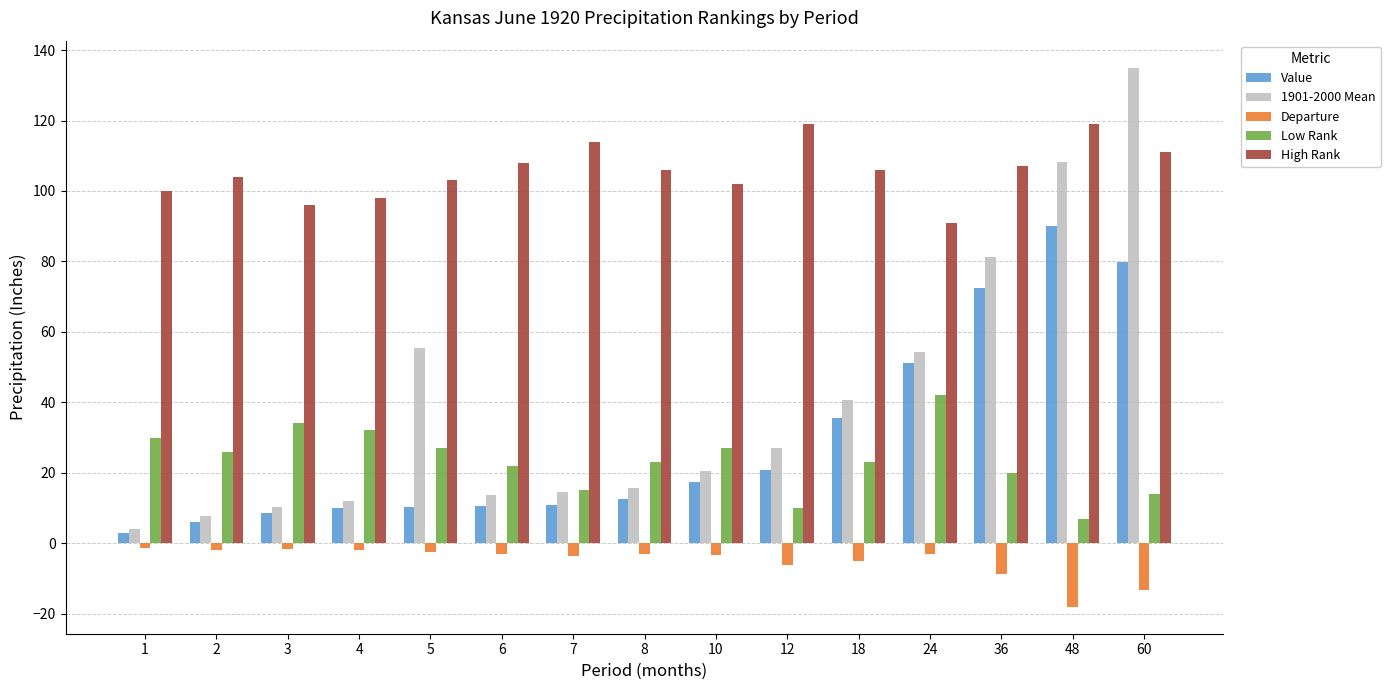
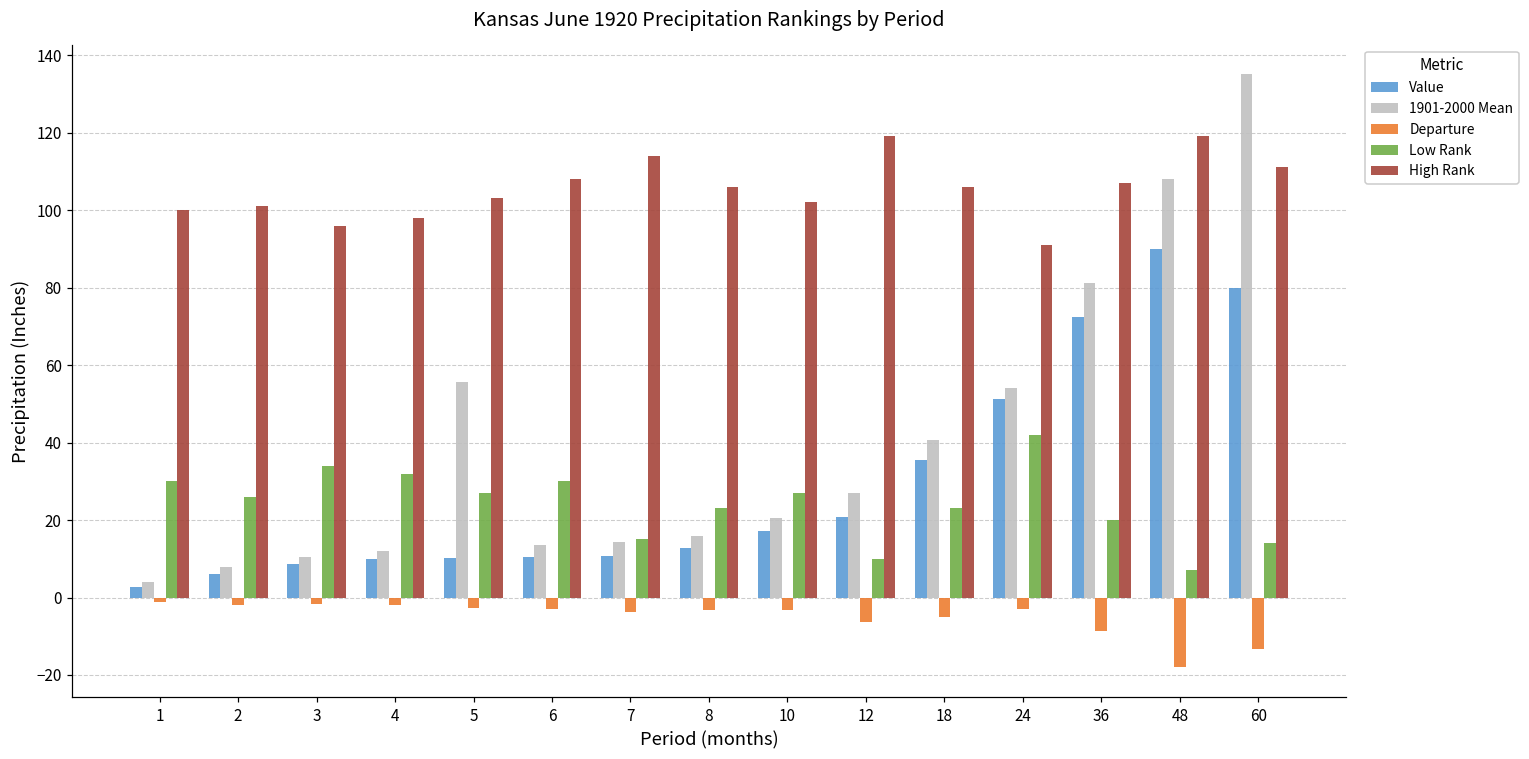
  {
    "Value": {
      "1": 3,
      "2": 6,
      "3": 9,
      "4": 10,
      "5": 10,
      "6": 11,
      "7": 11,
      "8": 13,
      "10": 17,
      "12": 21,
      "18": 36,
      "24": 51,
      "36": 73,
      "48": 90,
      "60": 80
    },
    "1901-2000 Mean": {
      "1": 4,
      "2": 8,
      "3": 10,
      "4": 12,
      "5": 56,
      "6": 14,
      "7": 14,
      "8": 16,
      "10": 21,
      "12": 27,
      "18": 41,
      "24": 54,
      "36": 81,
      "48": 108,
      "60": 135
    },
    "Departure": {
      "1": -1,
      "2": -2,
      "3": -2,
      "4": -2,
      "5": -3,
      "6": -3,
      "7": -4,
      "8": -3,
      "10": -3,
      "12": -6,
      "18": -5,
      "24": -3,
      "36": -9,
      "48": -18,
      "60": -13
    },
    "Low Rank": {
      "1": 30,
      "2": 26,
      "3": 34,
      "4": 32,
      "5": 27,
-     "6": 22,
+     "6": 30,
      "7": 15,
      "8": 23,
      "10": 27,
      "12": 10,
      "18": 23,
      "24": 42,
      "36": 20,
      "48": 7,
      "60": 14
    },
    "High Rank": {
      "1": 100,
-     "2": 104,
+     "2": 101,
      "3": 96,
      "4": 98,
      "5": 103,
      "6": 108,
      "7": 114,
      "8": 106,
      "10": 102,
      "12": 119,
      "18": 106,
      "24": 91,
      "36": 107,
      "48": 119,
      "60": 111
    }
  }
